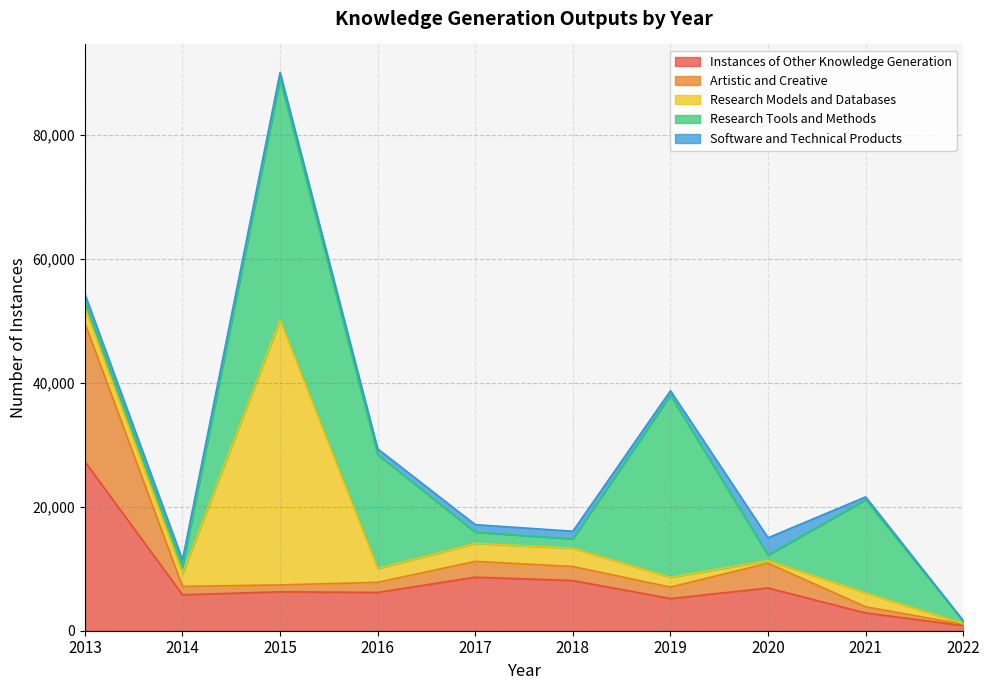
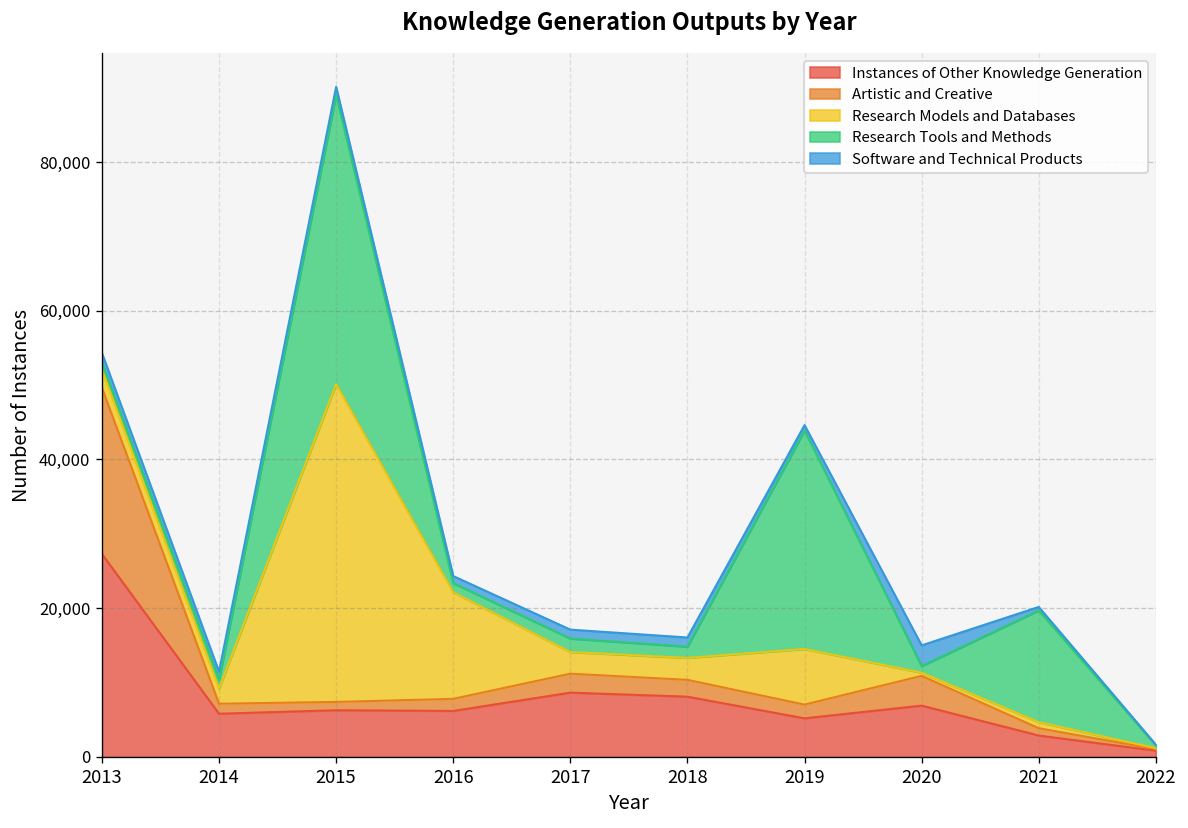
  {
    "Research Models and Databases": {
      "2013": "2,000",
      "2014": "2,000",
      "2015": "43,000",
-     "2016": "2,000",
+     "2016": "14,000",
      "2017": "3,000",
      "2018": "3,000",
-     "2019": "2,000",
+     "2019": "7,000",
      "2020": "0",
-     "2021": "2,000"
+     "2021": "1,000"
    },
    "Research Tools and Methods": {
      "2013": "1,000",
      "2014": "1,000",
      "2015": "39,000",
-     "2016": "18,000",
+     "2016": "1,000",
      "2017": "2,000",
      "2018": "2,000",
      "2019": "29,000",
      "2020": "1,000",
      "2021": "15,000"
    },
    "Software and Technical Products": {
      "2013": "1,000",
      "2014": "1,000",
      "2015": "1,000",
      "2016": "1,000",
      "2017": "1,000",
      "2018": "1,000",
      "2019": "1,000",
      "2020": "3,000",
      "2021": "0"
    }
  }
